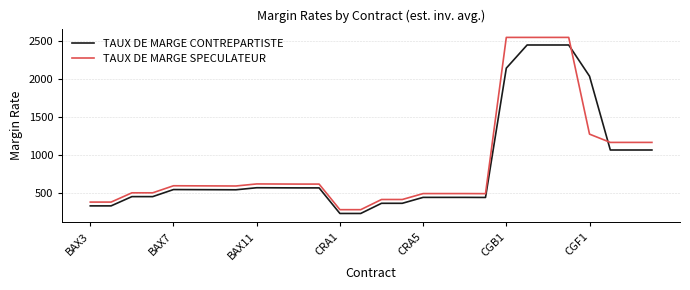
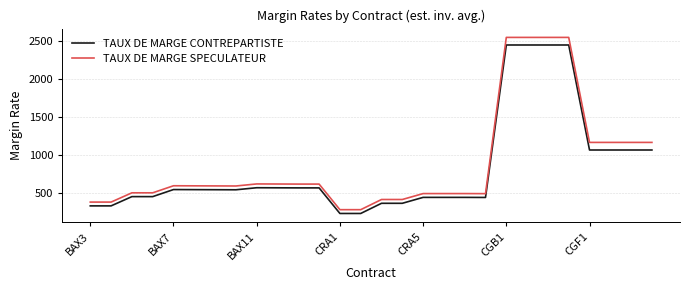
  {
    "TAUX DE MARGE CONTREPARTISTE": {
      "BAX3": 300,
      "BAX7": 500,
      "BAX11": 600,
      "CRA1": 200,
      "CRA5": 400,
-     "CGB1": 2100,
-     "CGF1": 2000
+     "CGB1": 2400,
+     "CGF1": 1100
    },
    "TAUX DE MARGE SPECULATEUR": {
      "BAX3": 400,
      "BAX7": 600,
      "BAX11": 600,
      "CRA1": 300,
      "CRA5": 500,
      "CGB1": 2500,
-     "CGF1": 1300
+     "CGF1": 1200
    }
  }
